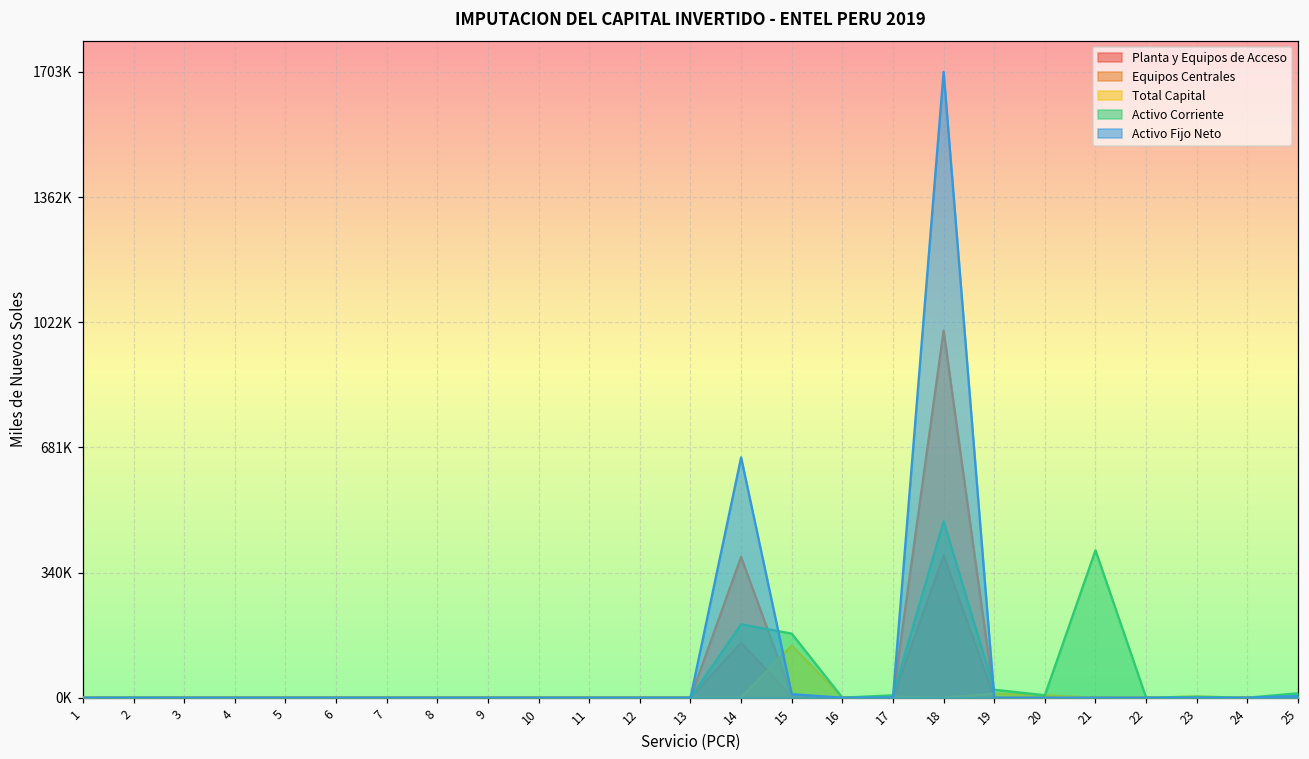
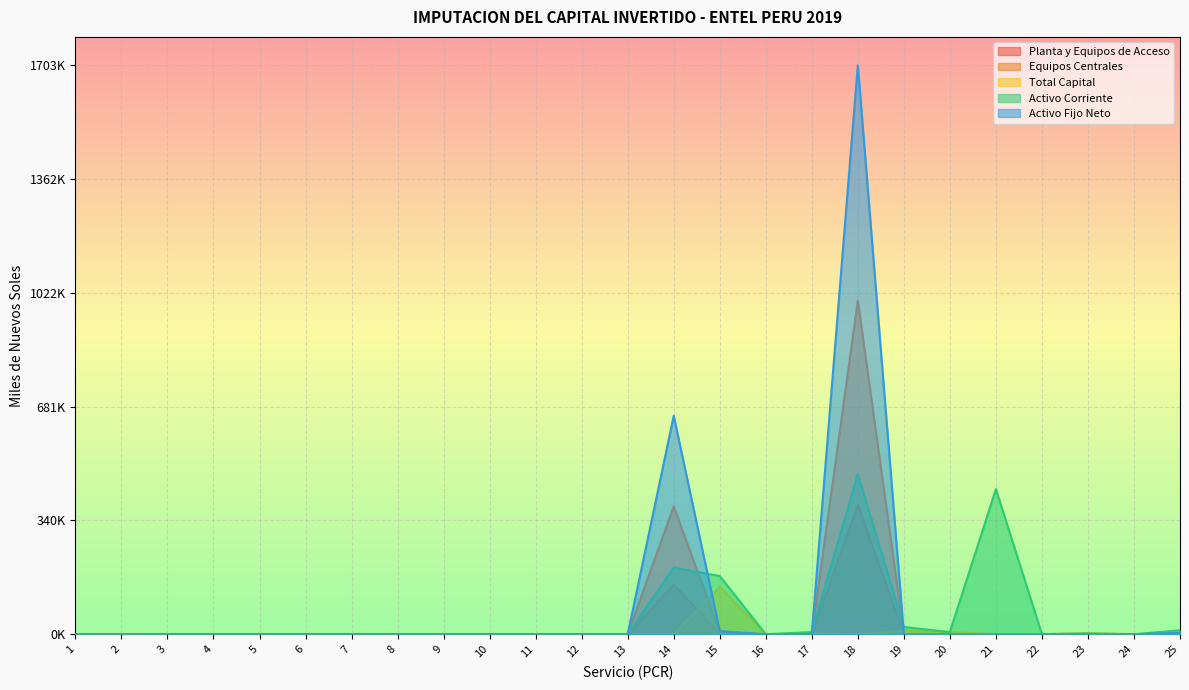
  {
    "Total Capital": {
      "14": 0,
      "15": 140000,
      "18": 0,
      "19": 10000
    },
    "Activo Corriente": {
      "14": 200000,
      "15": 170000,
      "18": 480000,
      "19": 20000,
-     "21": 400000
+     "21": 430000
    },
    "Activo Fijo Neto": {
      "14": 650000,
      "18": 1700000
    }
  }
